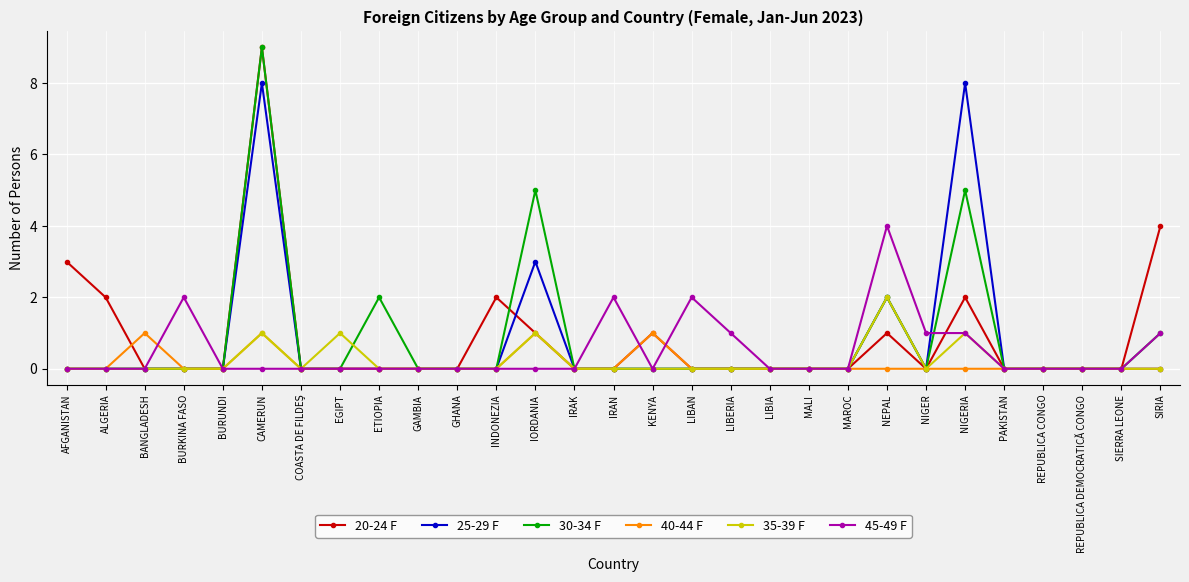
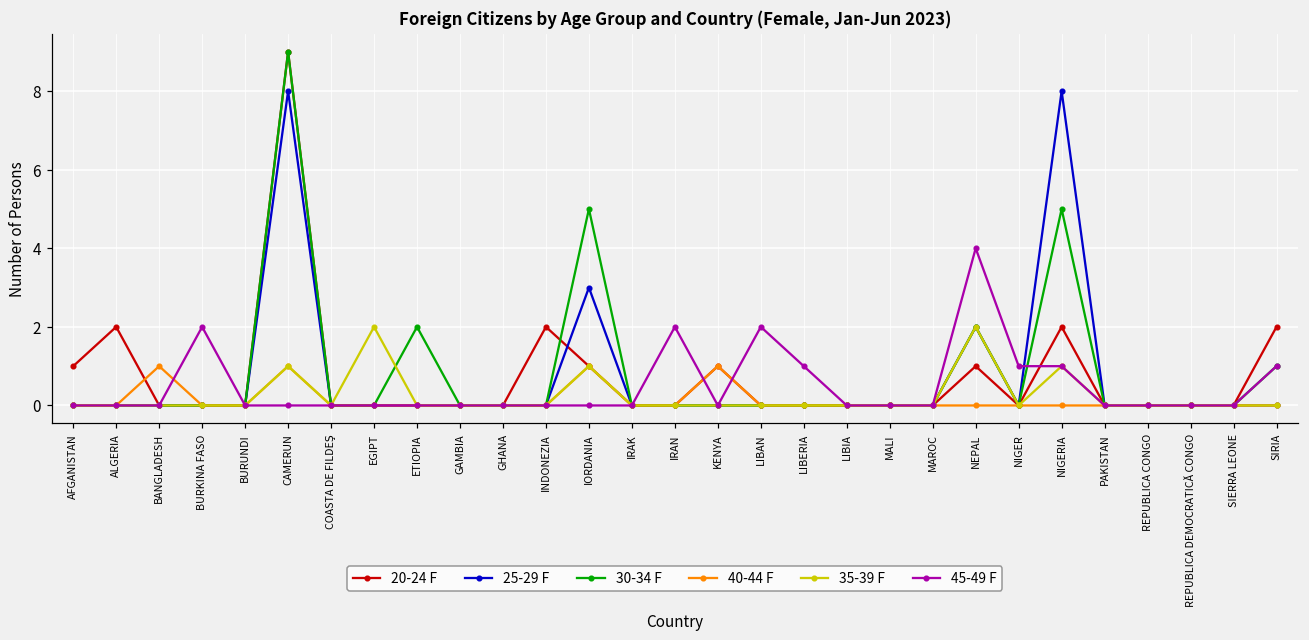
  {
    "20-24 F": {
-     "AFGANISTAN": 3,
+     "AFGANISTAN": 1,
      "ALGERIA": 2,
      "INDONEZIA": 2,
      "NEPAL": 1,
      "NIGERIA": 2,
-     "SIRIA": 4
+     "SIRIA": 2
    },
    "25-29 F": {
      "CAMERUN": 8,
      "IORDANIA": 3,
      "NIGERIA": 8
    },
    "30-34 F": {
      "ETIOPIA": 2,
      "IORDANIA": 5,
      "NIGERIA": 5
    },
    "40-44 F": {
      "BANGLADESH": 1,
      "NEPAL": 0,
      "NIGERIA": 0
    },
    "35-39 F": {
-     "EGIPT": 1
+     "EGIPT": 2
    },
    "45-49 F": {
      "BURKINA FASO": 2,
      "CAMERUN": 0,
      "IORDANIA": 0,
      "IRAN": 2,
      "LIBAN": 2,
      "LIBERIA": 1,
      "NEPAL": 4,
      "NIGER": 1
    }
  }
